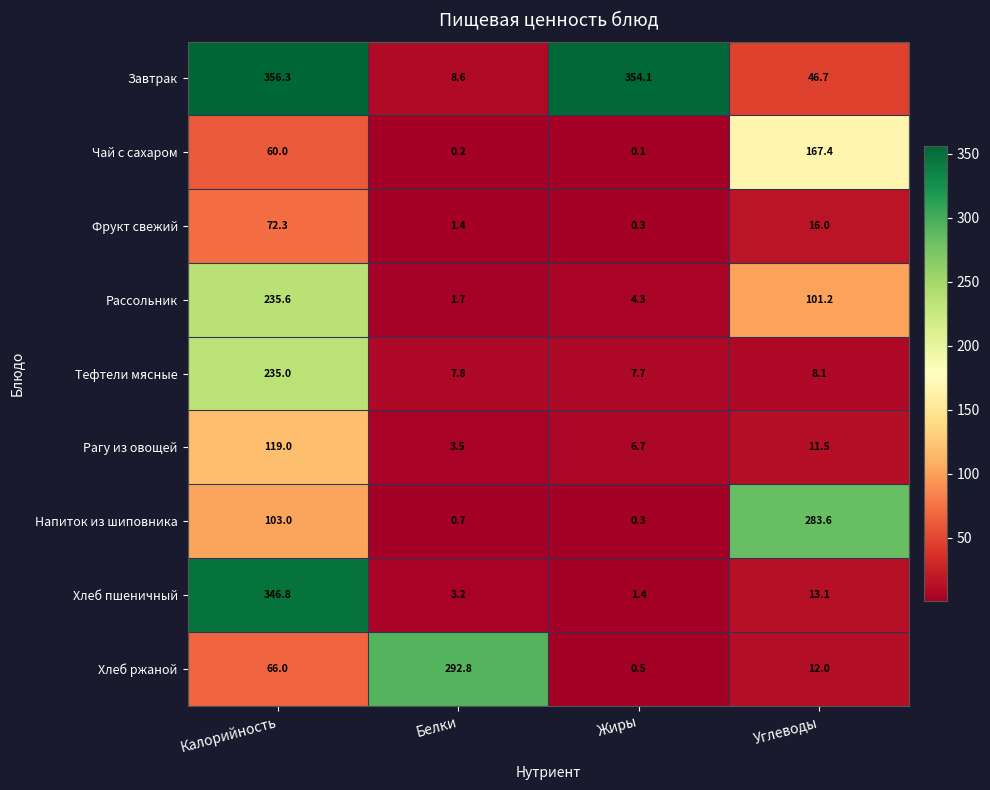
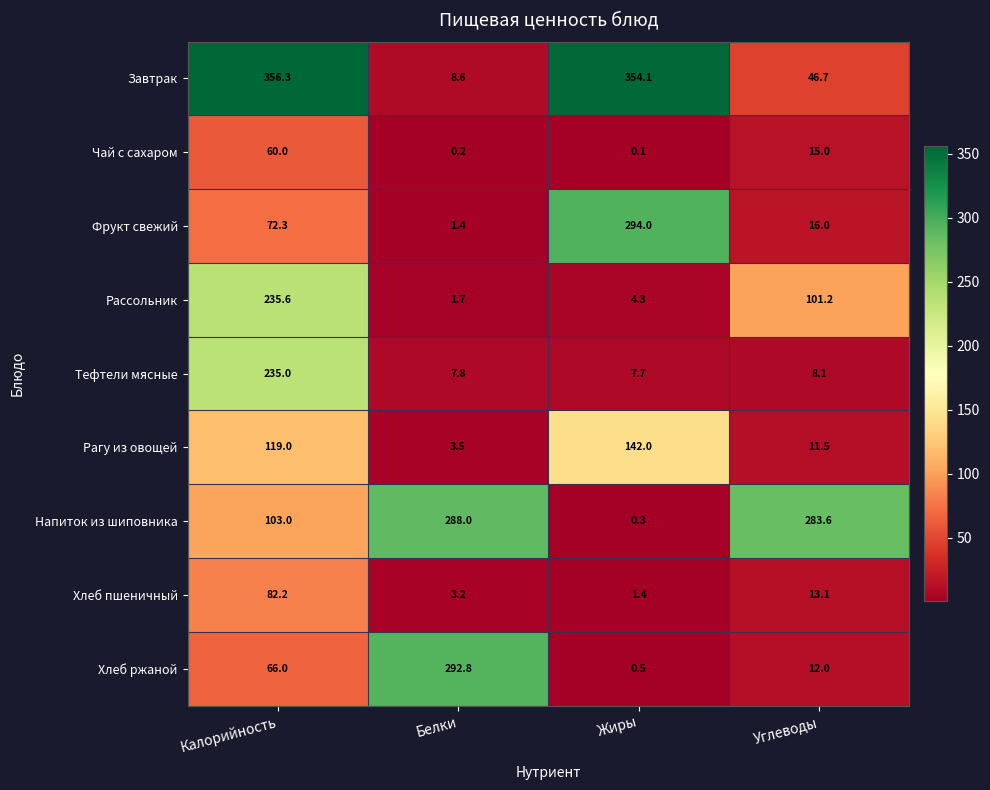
  {
    "Завтрак": {
      "Калорийность": 356.3,
      "Белки": 8.6,
      "Жиры": 354.1,
      "Углеводы": 46.7
    },
    "Чай с сахаром": {
      "Калорийность": 60.0,
      "Белки": 0.2,
      "Жиры": 0.1,
-     "Углеводы": 167.4
+     "Углеводы": 15.0
    },
    "Фрукт свежий": {
      "Калорийность": 72.3,
      "Белки": 1.4,
-     "Жиры": 0.3,
+     "Жиры": 294.0,
      "Углеводы": 16.0
    },
    "Рассольник": {
      "Калорийность": 235.6,
      "Белки": 1.7,
      "Жиры": 4.3,
      "Углеводы": 101.2
    },
    "Тефтели мясные": {
      "Калорийность": 235.0,
      "Белки": 7.8,
      "Жиры": 7.7,
      "Углеводы": 8.1
    },
    "Рагу из овощей": {
      "Калорийность": 119.0,
      "Белки": 3.5,
-     "Жиры": 6.7,
+     "Жиры": 142.0,
      "Углеводы": 11.5
    },
    "Напиток из шиповника": {
      "Калорийность": 103.0,
-     "Белки": 0.7,
+     "Белки": 288.0,
      "Жиры": 0.3,
      "Углеводы": 283.6
    },
    "Хлеб пшеничный": {
-     "Калорийность": 346.8,
+     "Калорийность": 82.2,
      "Белки": 3.2,
      "Жиры": 1.4,
      "Углеводы": 13.1
    },
    "Хлеб ржаной": {
      "Калорийность": 66.0,
      "Белки": 292.8,
      "Жиры": 0.5,
      "Углеводы": 12.0
    }
  }
